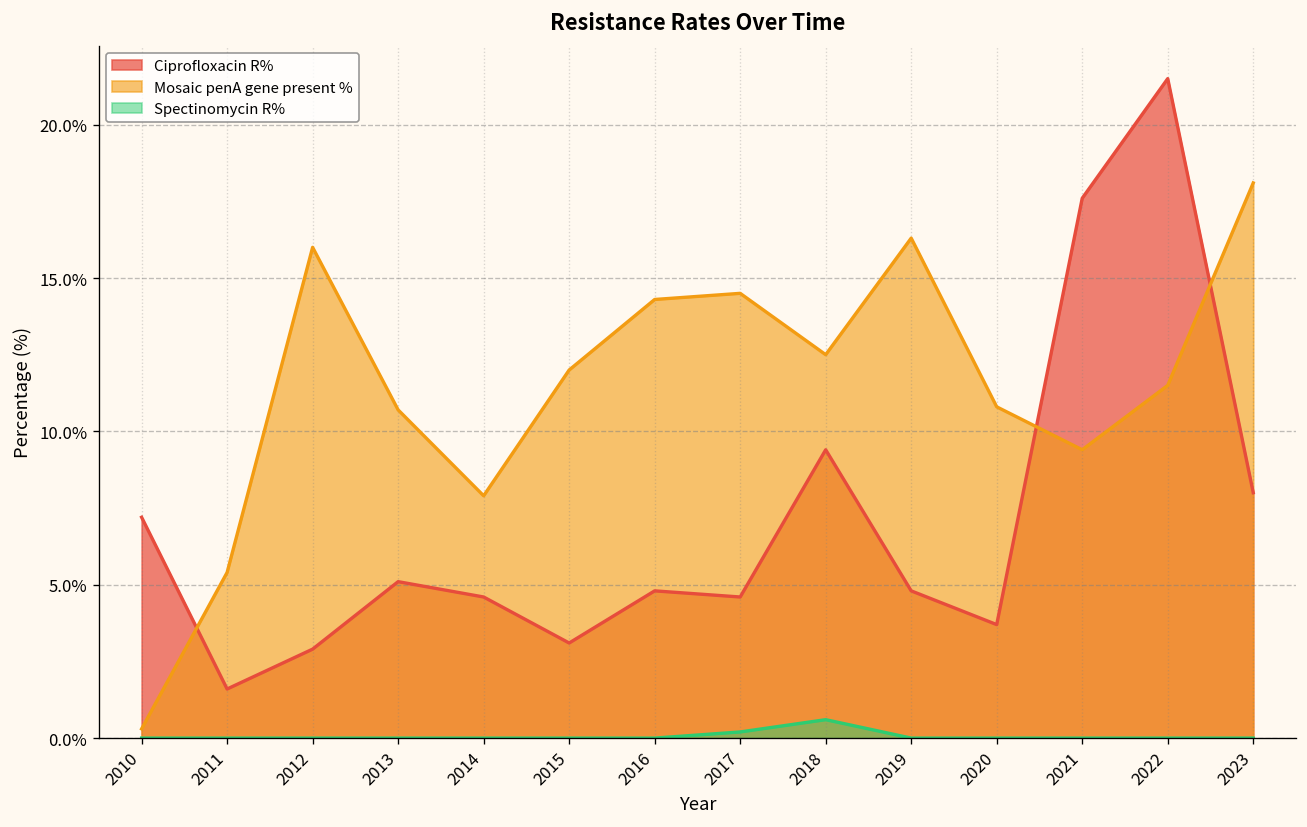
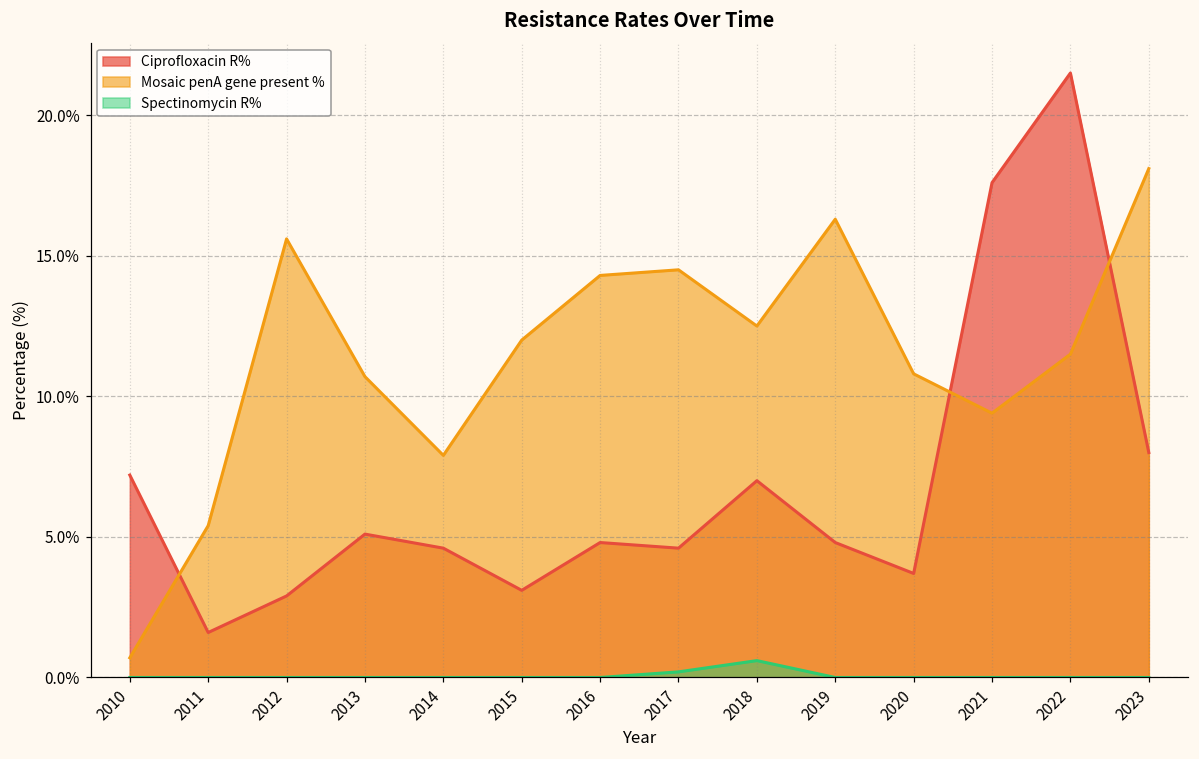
  {
    "Ciprofloxacin R%": {
      "2010": "7.2%",
      "2011": "1.6%",
      "2012": "2.9%",
      "2013": "5.1%",
      "2014": "4.6%",
      "2015": "3.1%",
      "2016": "4.8%",
      "2017": "4.6%",
-     "2018": "9.4%",
+     "2018": "7.0%",
      "2019": "4.8%",
      "2020": "3.7%",
      "2021": "17.6%",
      "2022": "21.5%",
      "2023": "8.0%"
    },
    "Mosaic penA gene present %": {
-     "2010": "0.3%",
+     "2010": "0.7%",
      "2011": "5.4%",
-     "2012": "16.0%",
+     "2012": "15.6%",
      "2013": "10.7%",
      "2014": "7.9%",
      "2015": "12.0%",
      "2016": "14.3%",
      "2017": "14.5%",
      "2018": "12.5%",
      "2019": "16.3%",
      "2020": "10.8%",
      "2021": "9.4%",
      "2022": "11.5%",
      "2023": "18.1%"
    },
    "Spectinomycin R%": {
      "2010": "0.0%",
      "2011": "0.0%",
      "2012": "0.0%",
      "2013": "0.0%",
      "2014": "0.0%",
      "2015": "0.0%",
      "2016": "0.0%",
      "2017": "0.2%",
      "2018": "0.6%",
      "2019": "0.0%",
      "2020": "0.0%",
      "2021": "0.0%",
      "2022": "0.0%",
      "2023": "0.0%"
    }
  }
